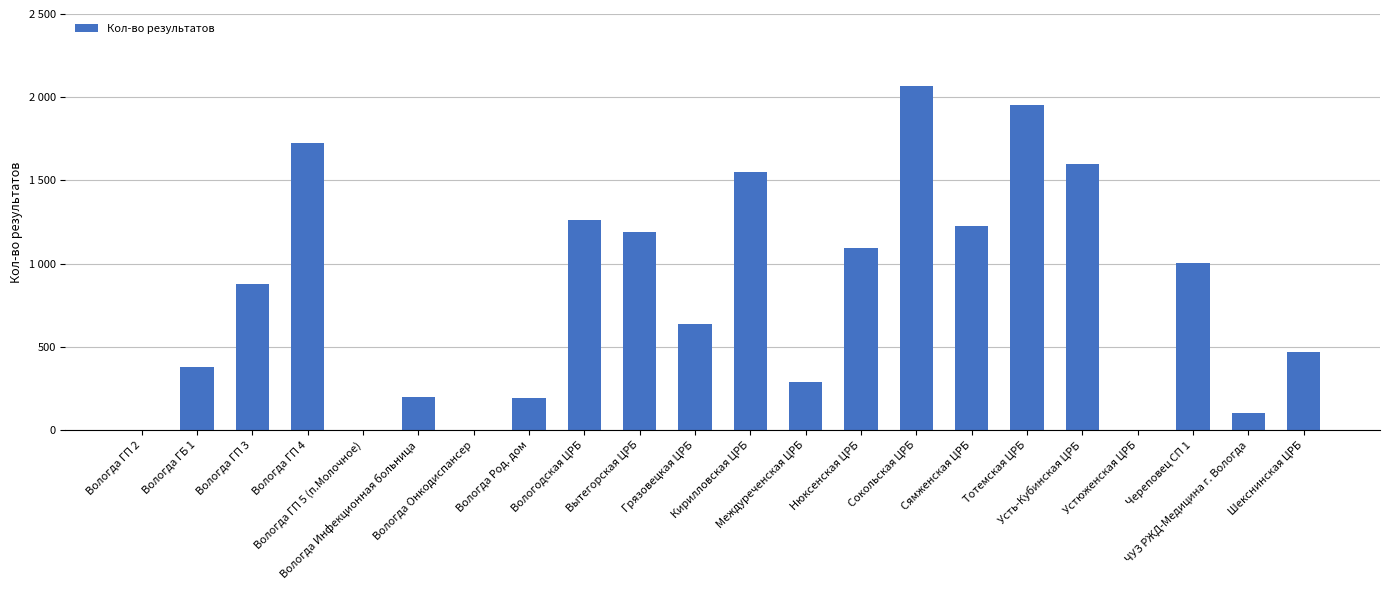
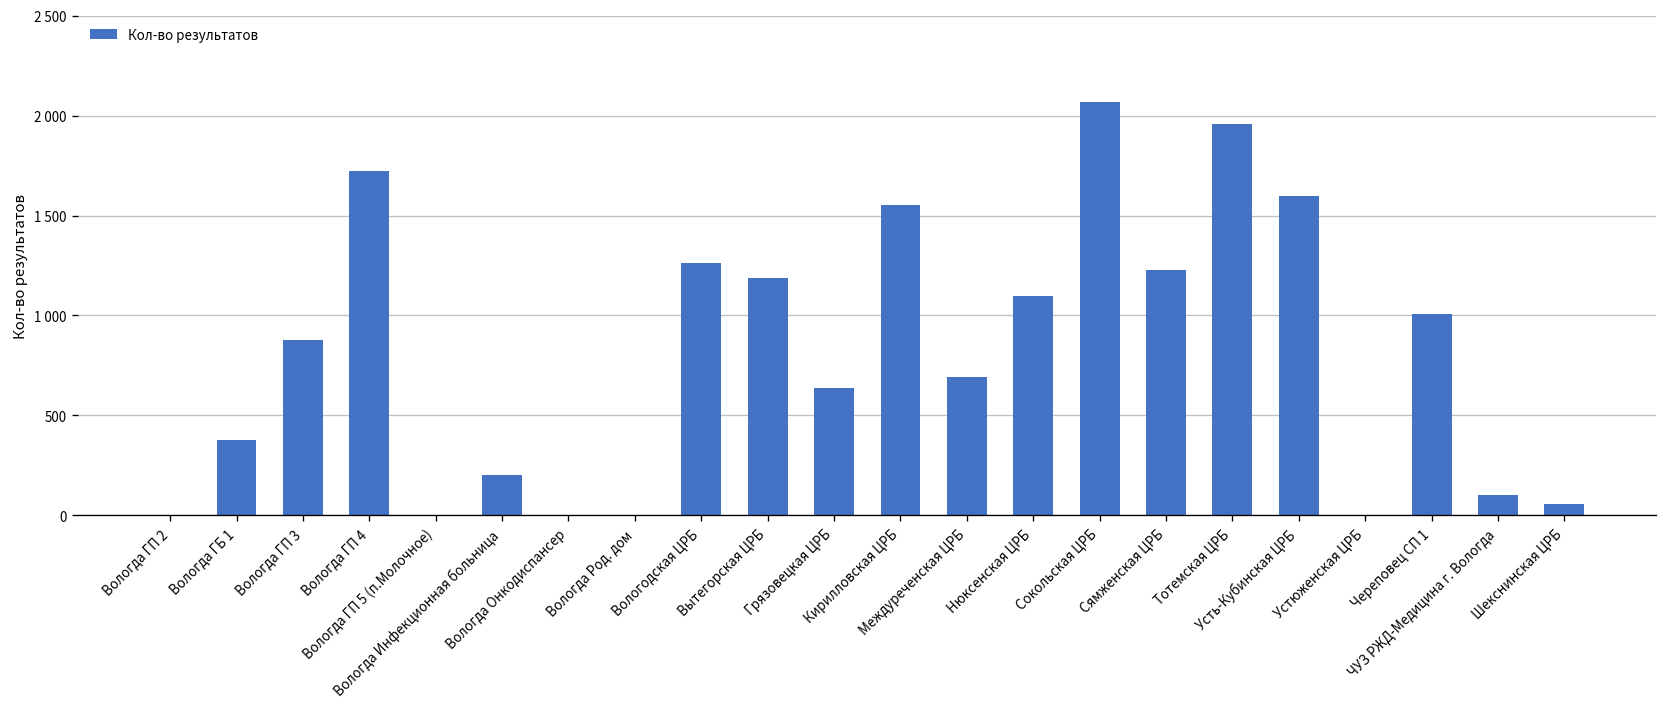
  {
    "Вологда ГБ 1": 380,
    "Вологда ГП 3": 880,
    "Вологда ГП 4": 1720,
    "Вологда Инфекционная больница": 200,
-   "Вологда Род. дом": 190,
+   "Вологда Род. дом": 0,
    "Вологодская ЦРБ": 1260,
    "Вытегорская ЦРБ": 1190,
    "Грязовецкая ЦРБ": 640,
    "Кирилловская ЦРБ": 1550,
-   "Междуреченская ЦРБ": 290,
+   "Междуреченская ЦРБ": 690,
    "Нюксенская ЦРБ": 1100,
    "Сокольская ЦРБ": 2070,
    "Сямженская ЦРБ": 1230,
    "Тотемская ЦРБ": 1960,
    "Усть-Кубинская ЦРБ": 1600,
    "Череповец СП 1": 1010,
    "ЧУЗ РЖД-Медицина г. Вологда": 100,
-   "Шекснинская ЦРБ": 470
+   "Шекснинская ЦРБ": 60
  }
